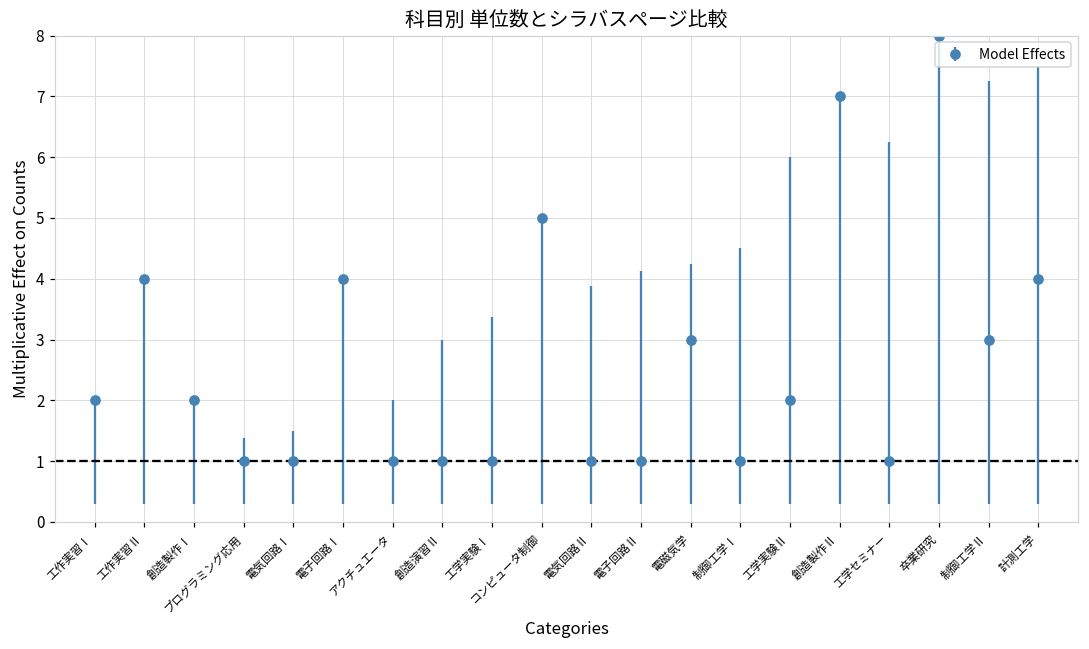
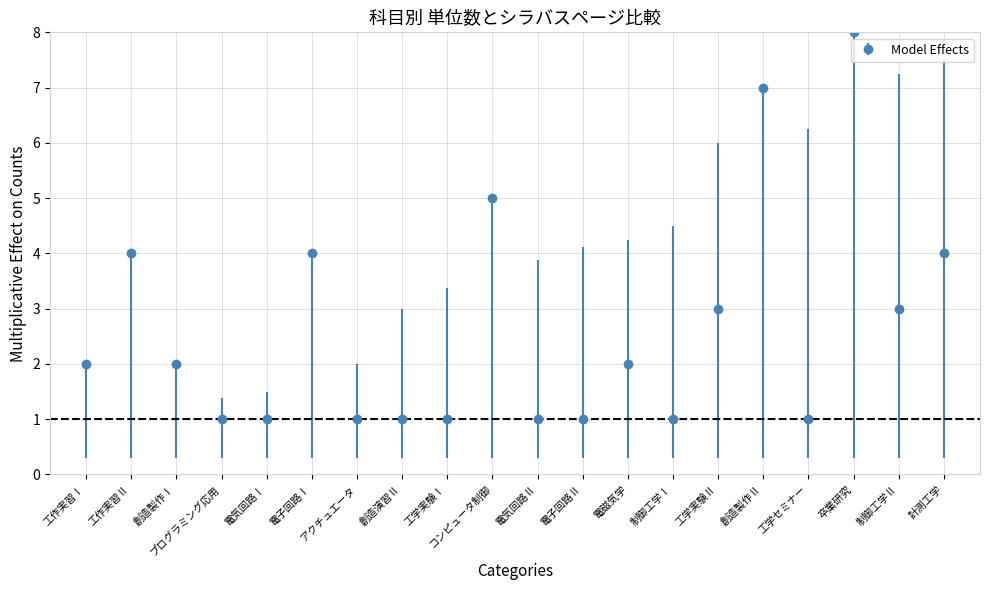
  {
    "工作実習Ⅰ": 2,
    "工作実習Ⅱ": 4,
    "創造製作Ⅰ": 2,
    "プログラミング応用": 1,
    "電気回路Ⅰ": 1,
    "電子回路Ⅰ": 4,
    "アクチュエータ": 1,
    "創造演習Ⅱ": 1,
    "工学実験Ⅰ": 1,
    "コンピュータ制御": 5,
    "電気回路Ⅱ": 1,
    "電子回路Ⅱ": 1,
-   "電磁気学": 3,
+   "電磁気学": 2,
    "制御工学Ⅰ": 1,
-   "工学実験Ⅱ": 2,
+   "工学実験Ⅱ": 3,
    "創造製作Ⅱ": 7,
    "工学セミナー": 1,
    "卒業研究": 8,
    "制御工学Ⅱ": 3,
    "計測工学": 4
  }
